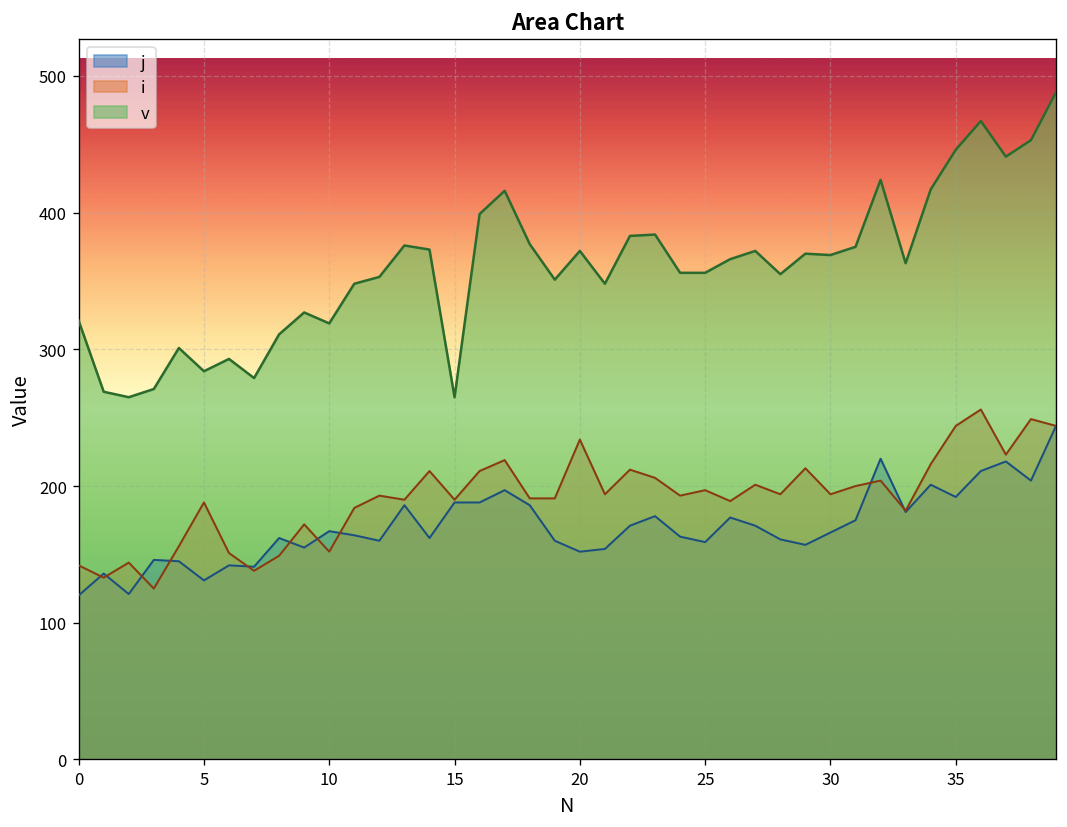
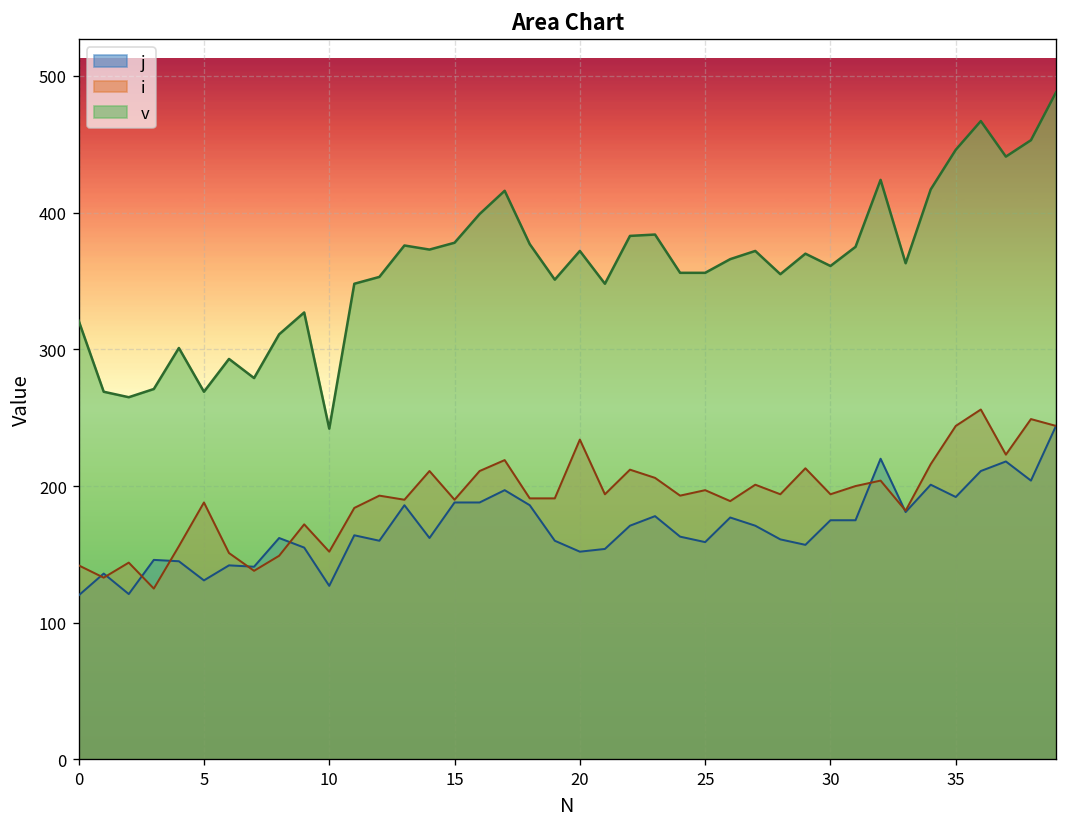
  {
    "j": {
      "0": 120,
      "5": 131,
-     "10": 167,
+     "10": 127,
      "20": 152,
      "25": 159,
-     "30": 166,
+     "30": 175,
      "35": 192
    },
    "i": {
      "0": 142,
      "5": 188,
      "10": 152,
      "20": 234,
      "25": 197,
      "30": 194,
      "35": 244
    },
    "v": {
      "0": 321,
-     "5": 284,
-     "10": 319,
-     "15": 265,
+     "5": 269,
+     "10": 242,
+     "15": 378,
      "20": 372,
      "25": 356,
-     "30": 369,
+     "30": 361,
      "35": 446
    }
  }
